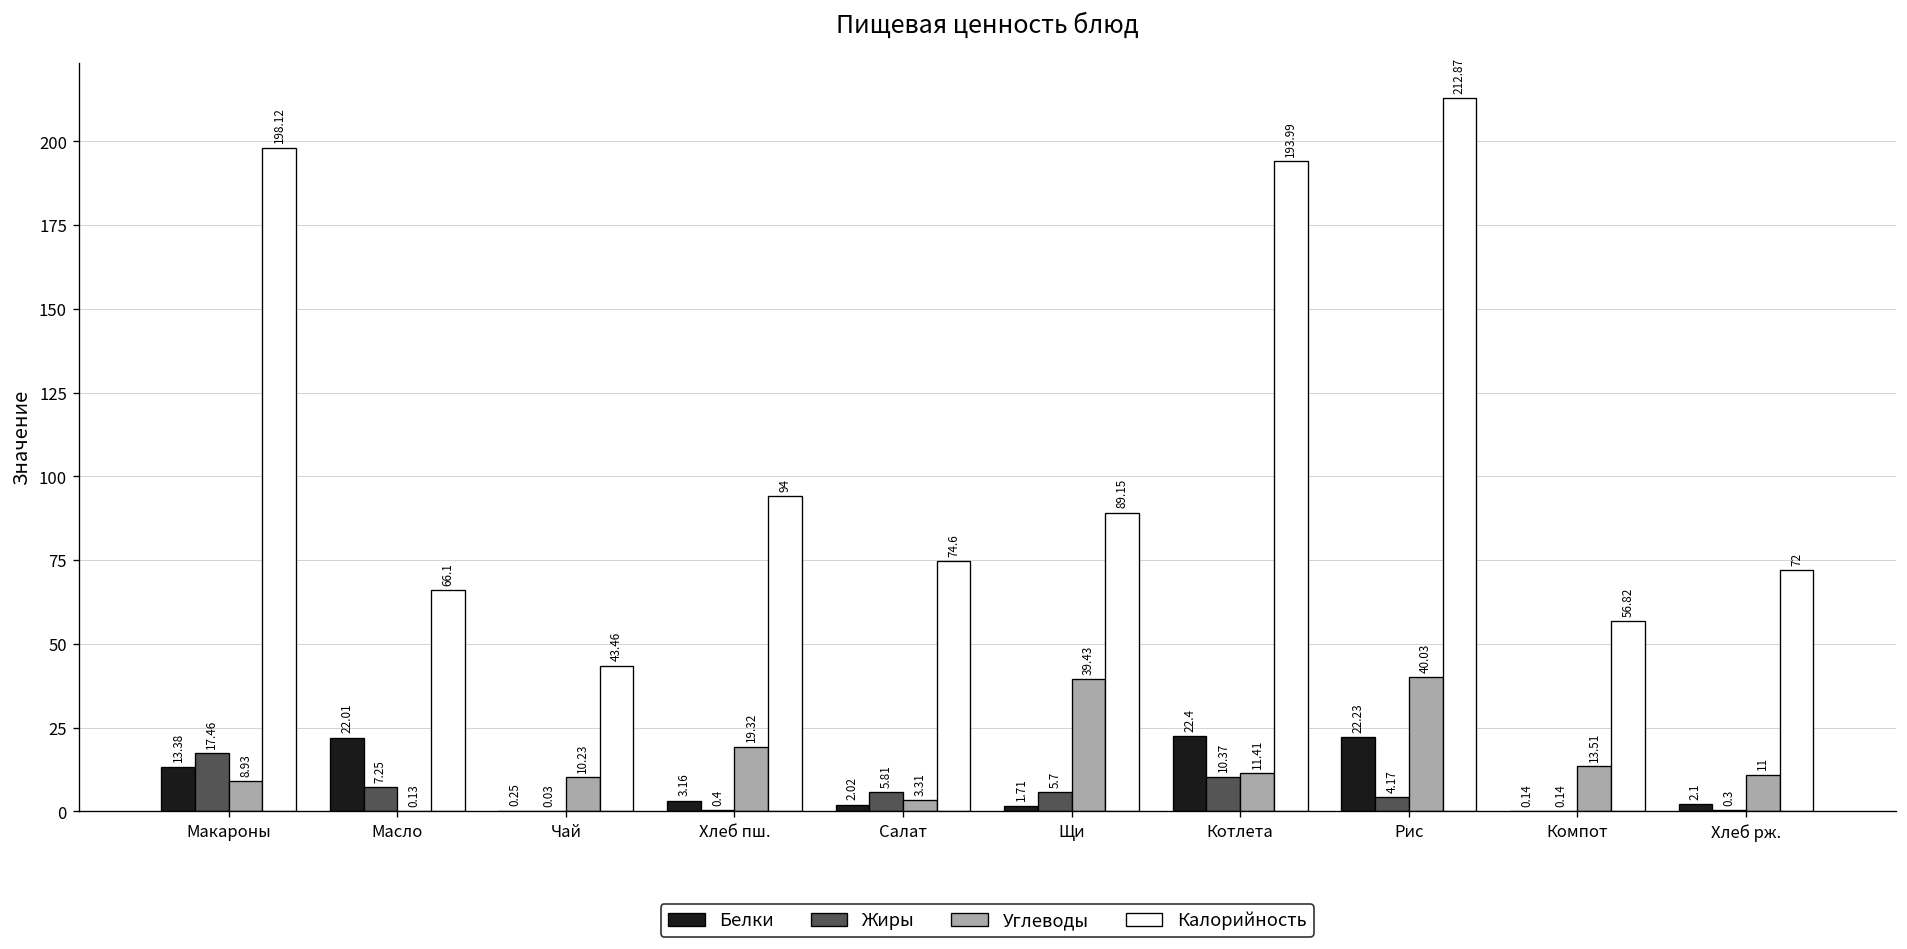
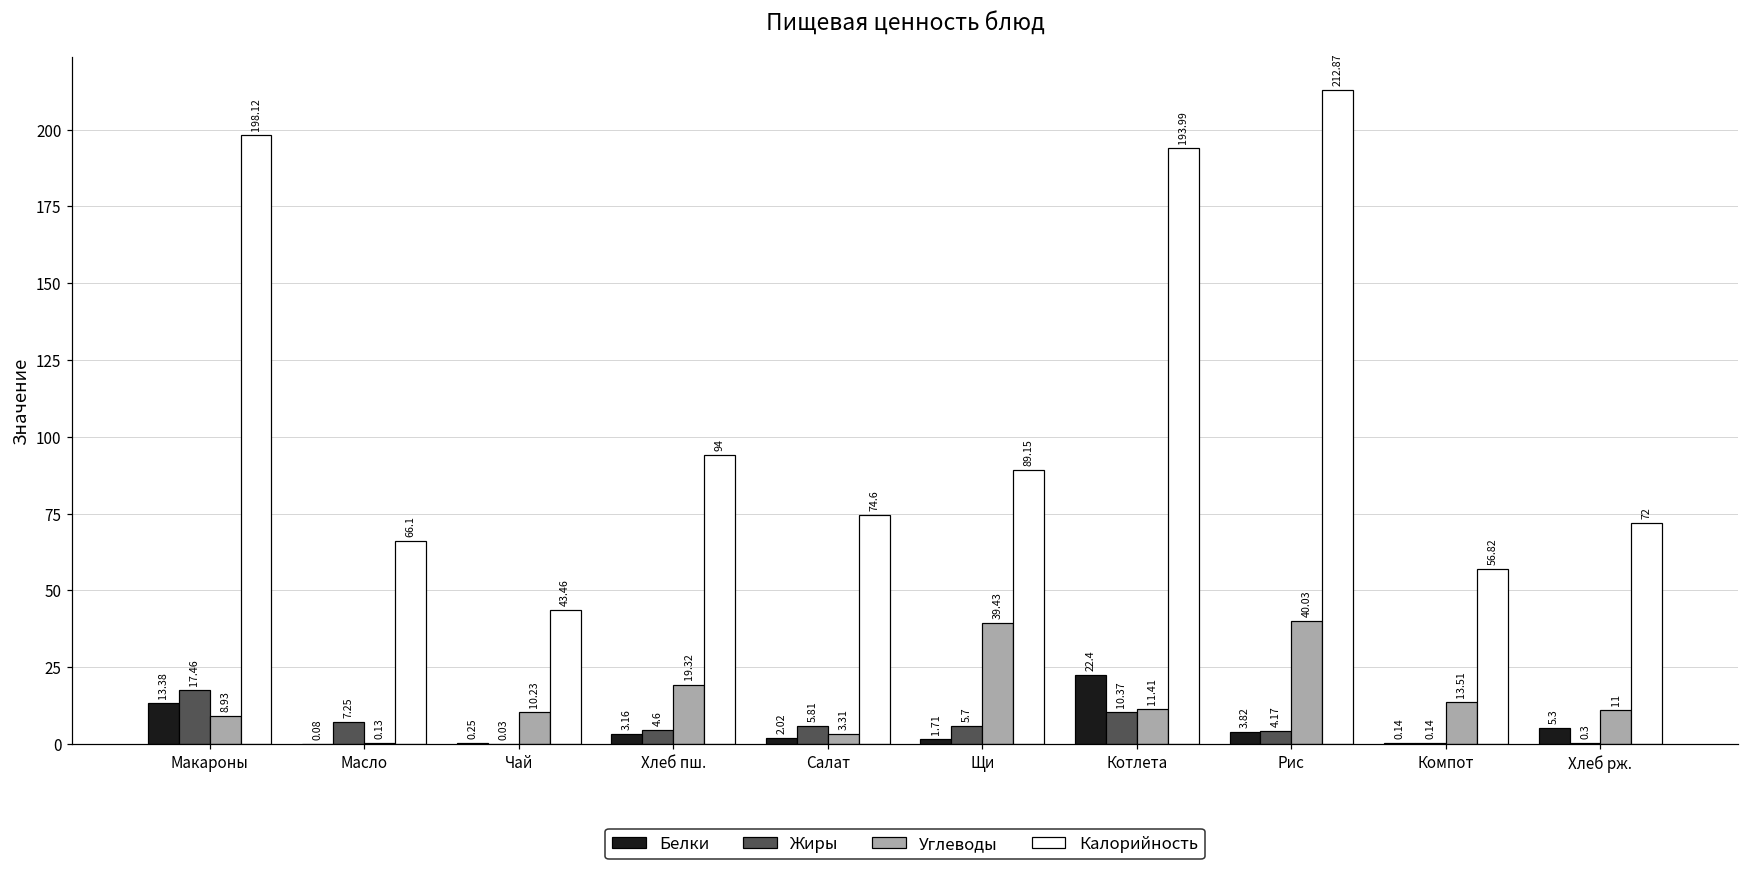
  {
    "Белки": {
      "Макароны": 13.38,
-     "Масло": 22.01,
+     "Масло": 0.08,
      "Чай": 0.25,
      "Хлеб пш.": 3.16,
      "Салат": 2.02,
      "Щи": 1.71,
      "Котлета": 22.4,
-     "Рис": 22.23,
+     "Рис": 3.82,
      "Компот": 0.14,
-     "Хлеб рж.": 2.1
+     "Хлеб рж.": 5.3
    },
    "Жиры": {
      "Макароны": 17.46,
      "Масло": 7.25,
      "Чай": 0.03,
-     "Хлеб пш.": 0.4,
+     "Хлеб пш.": 4.6,
      "Салат": 5.81,
      "Щи": 5.7,
      "Котлета": 10.37,
      "Рис": 4.17,
      "Компот": 0.14,
      "Хлеб рж.": 0.3
    },
    "Углеводы": {
      "Макароны": 8.93,
      "Масло": 0.13,
      "Чай": 10.23,
      "Хлеб пш.": 19.32,
      "Салат": 3.31,
      "Щи": 39.43,
      "Котлета": 11.41,
      "Рис": 40.03,
      "Компот": 13.51,
      "Хлеб рж.": 11
    },
    "Калорийность": {
      "Макароны": 198.12,
      "Масло": 66.1,
      "Чай": 43.46,
      "Хлеб пш.": 94,
      "Салат": 74.6,
      "Щи": 89.15,
      "Котлета": 193.99,
      "Рис": 212.87,
      "Компот": 56.82,
      "Хлеб рж.": 72
    }
  }
